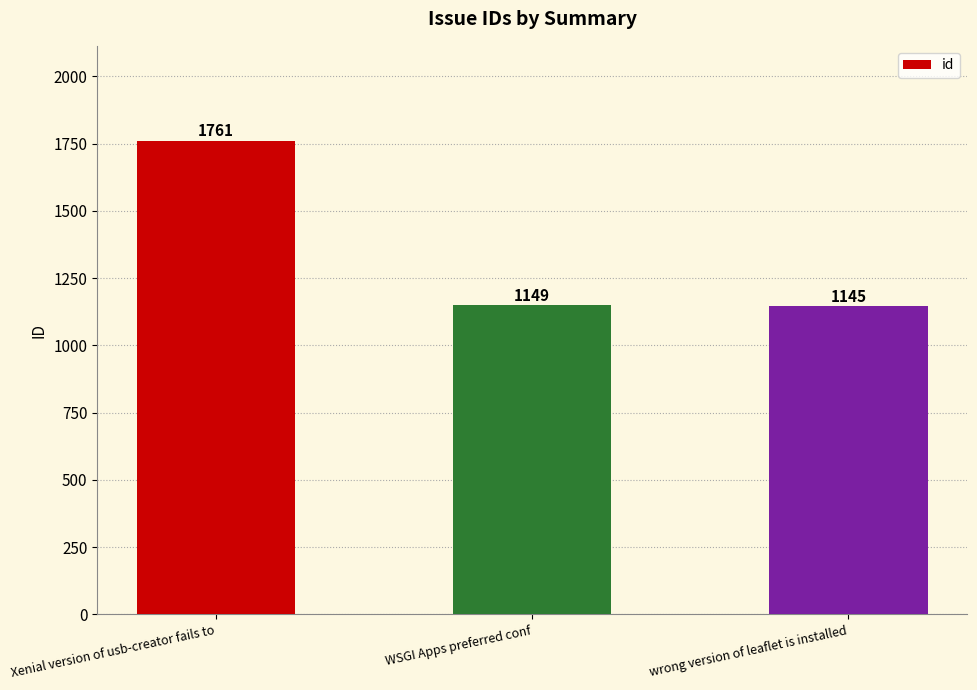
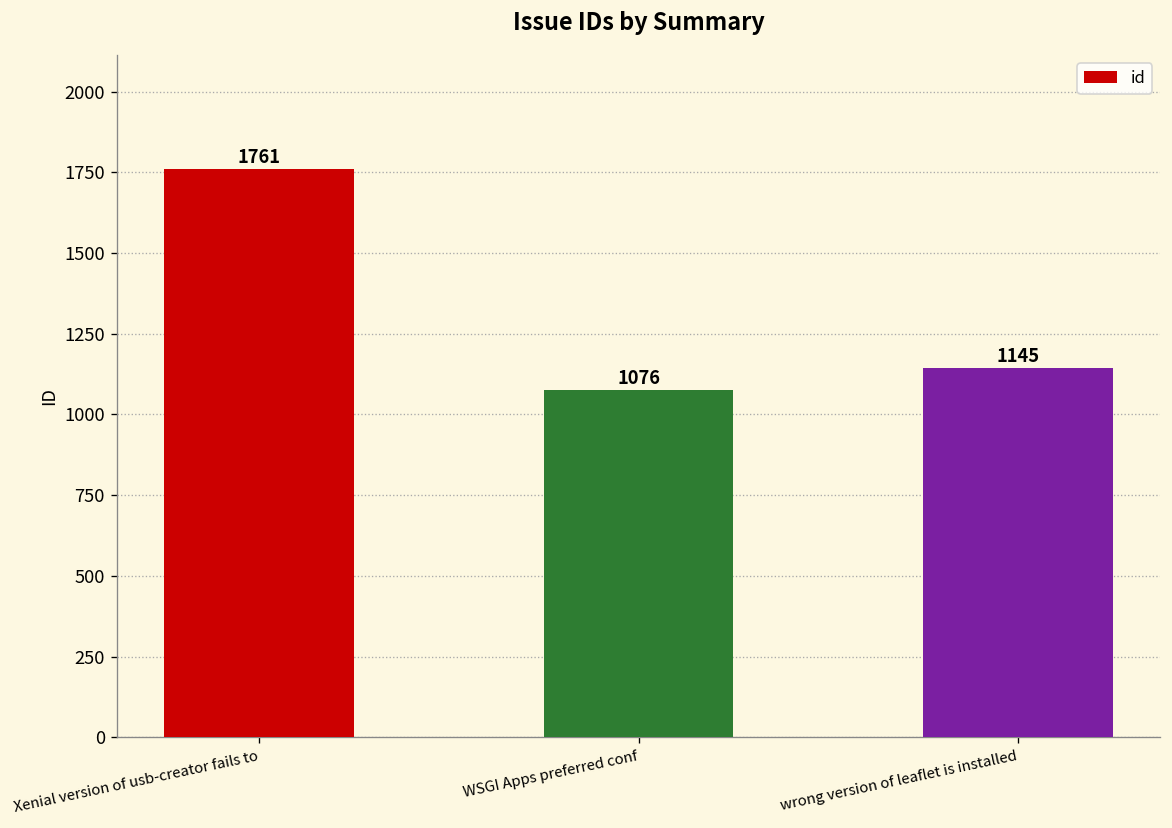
  {
    "Xenial version of usb-creator fails to": 1761,
-   "WSGI Apps preferred conf": 1149,
+   "WSGI Apps preferred conf": 1076,
    "wrong version of leaflet is installed": 1145
  }
